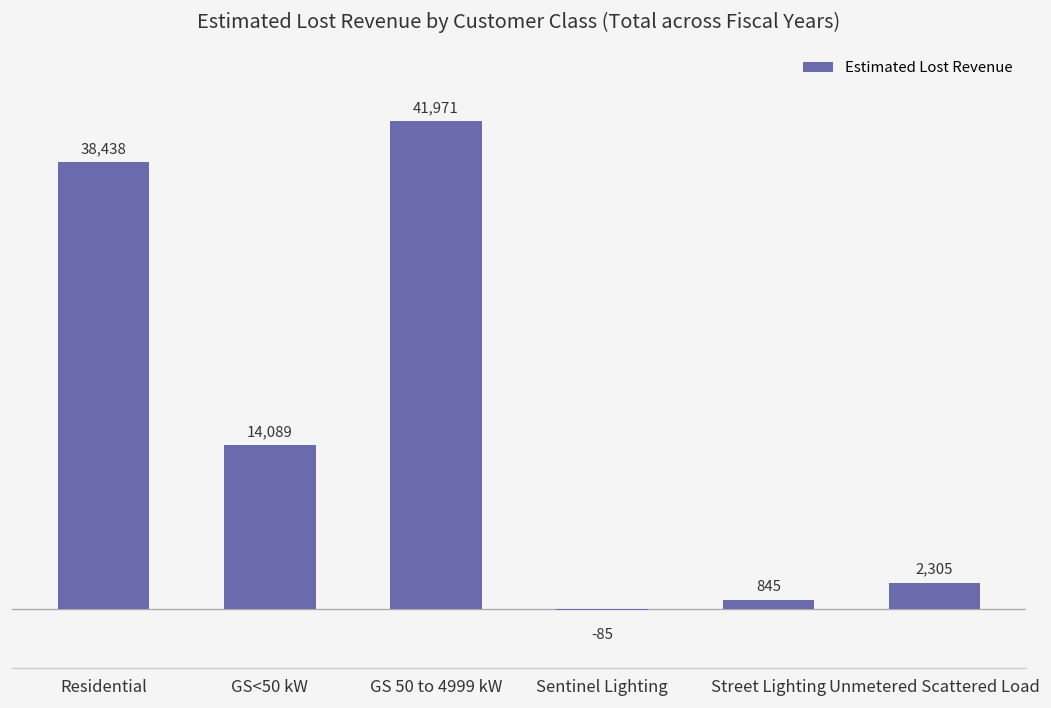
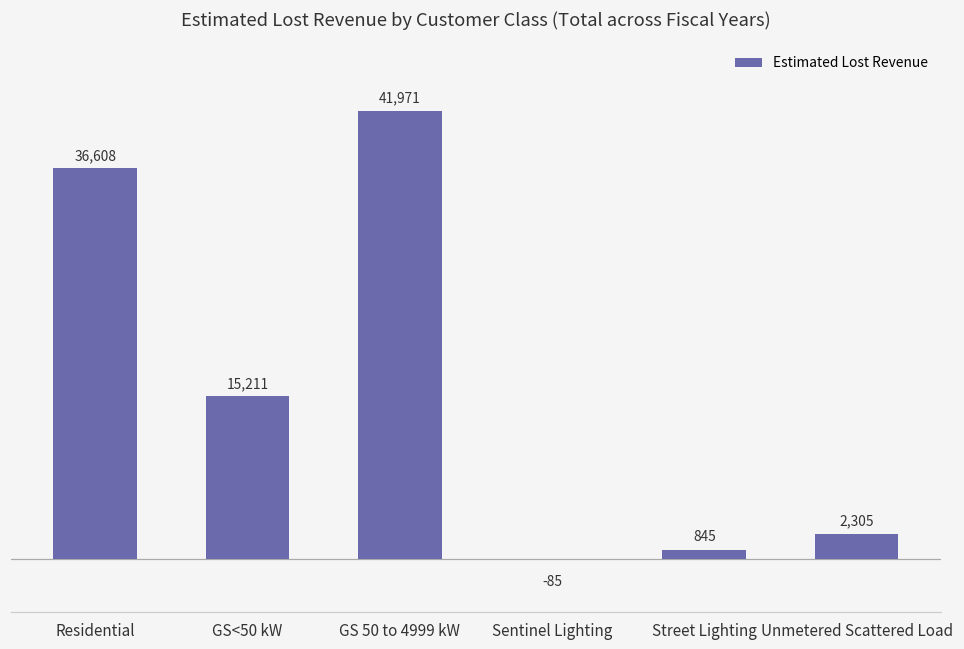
  {
-   "Residential": "38,438",
-   "GS<50 kW": "14,089",
+   "Residential": "36,608",
+   "GS<50 kW": "15,211",
    "GS 50 to 4999 kW": "41,971",
    "Sentinel Lighting": "-85",
    "Street Lighting": "845",
    "Unmetered Scattered Load": "2,305"
  }
